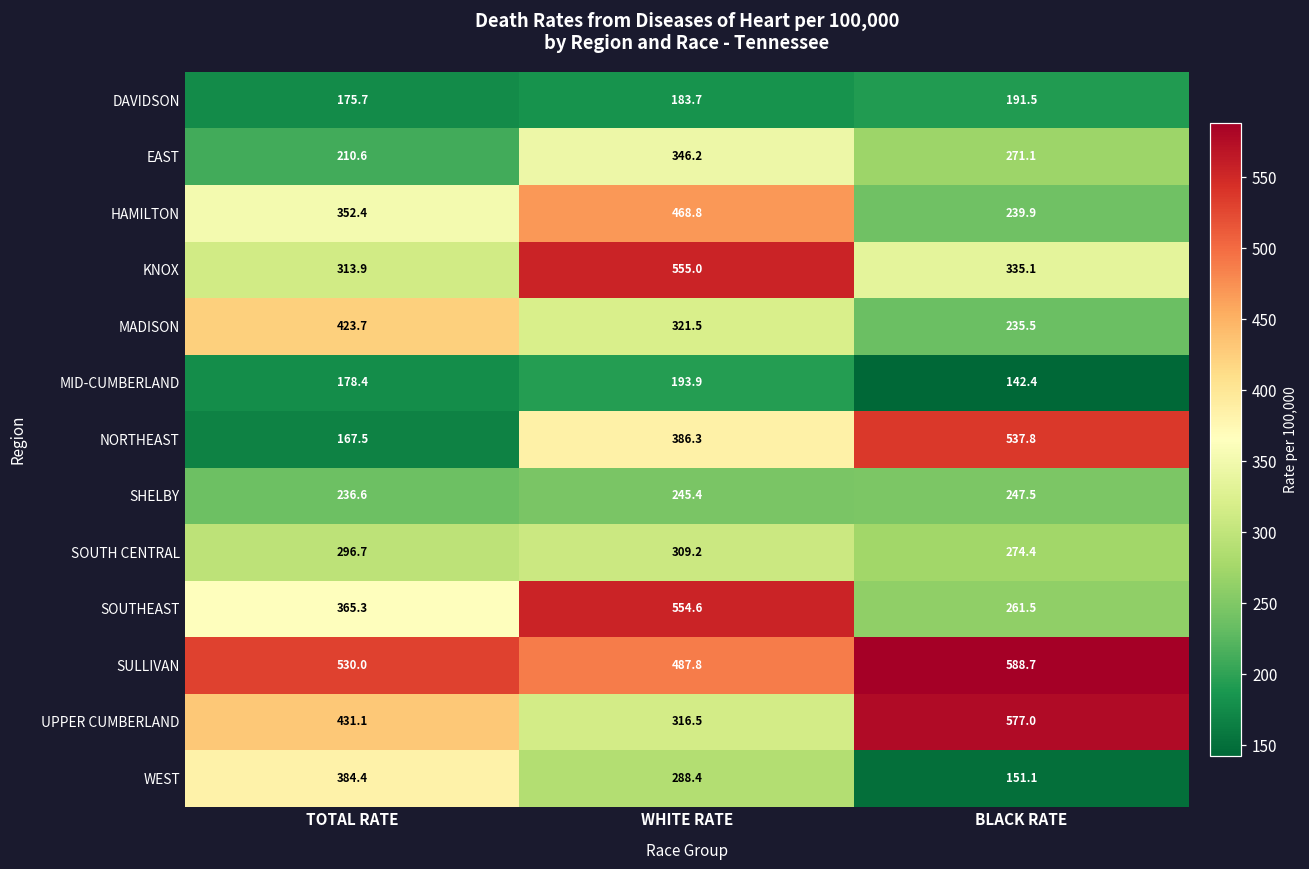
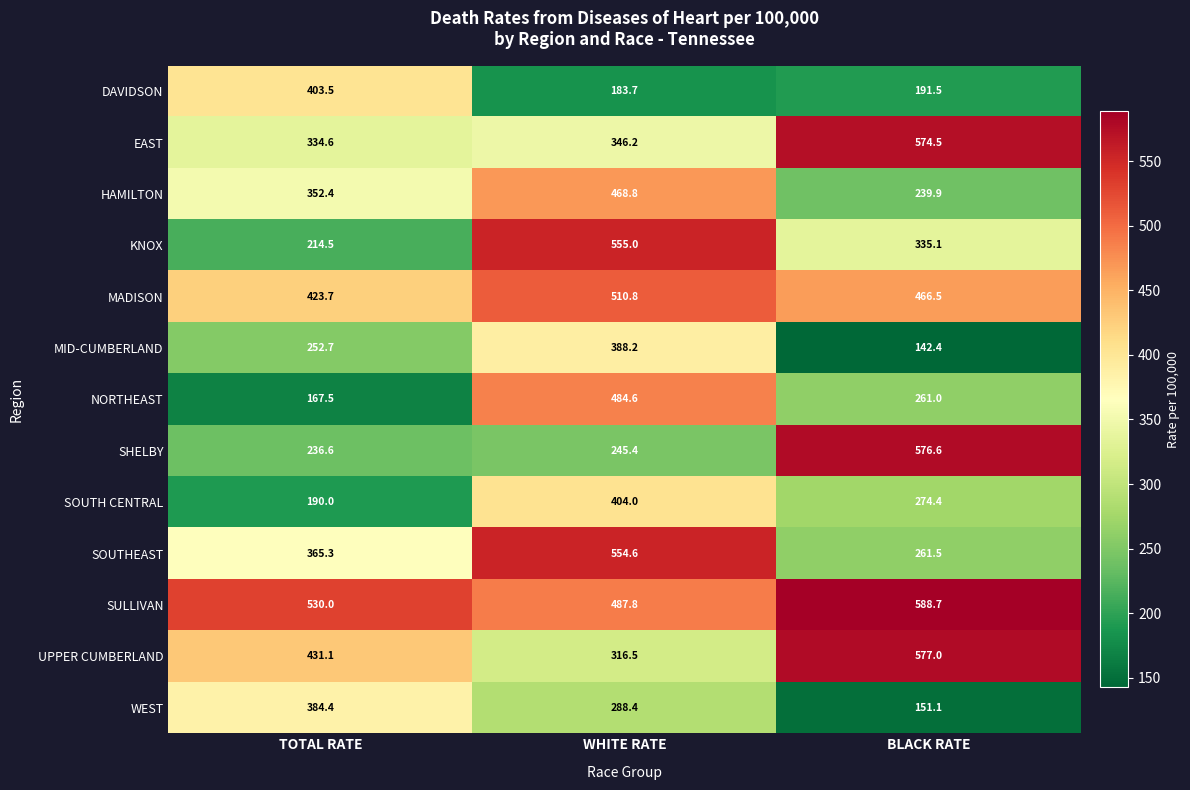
  {
    "DAVIDSON": {
-     "TOTAL RATE": 175.7,
+     "TOTAL RATE": 403.5,
      "WHITE RATE": 183.7,
      "BLACK RATE": 191.5
    },
    "EAST": {
-     "TOTAL RATE": 210.6,
+     "TOTAL RATE": 334.6,
      "WHITE RATE": 346.2,
-     "BLACK RATE": 271.1
+     "BLACK RATE": 574.5
    },
    "HAMILTON": {
      "TOTAL RATE": 352.4,
      "WHITE RATE": 468.8,
      "BLACK RATE": 239.9
    },
    "KNOX": {
-     "TOTAL RATE": 313.9,
+     "TOTAL RATE": 214.5,
      "WHITE RATE": 555.0,
      "BLACK RATE": 335.1
    },
    "MADISON": {
      "TOTAL RATE": 423.7,
-     "WHITE RATE": 321.5,
-     "BLACK RATE": 235.5
+     "WHITE RATE": 510.8,
+     "BLACK RATE": 466.5
    },
    "MID-CUMBERLAND": {
-     "TOTAL RATE": 178.4,
-     "WHITE RATE": 193.9,
+     "TOTAL RATE": 252.7,
+     "WHITE RATE": 388.2,
      "BLACK RATE": 142.4
    },
    "NORTHEAST": {
      "TOTAL RATE": 167.5,
-     "WHITE RATE": 386.3,
-     "BLACK RATE": 537.8
+     "WHITE RATE": 484.6,
+     "BLACK RATE": 261.0
    },
    "SHELBY": {
      "TOTAL RATE": 236.6,
      "WHITE RATE": 245.4,
-     "BLACK RATE": 247.5
+     "BLACK RATE": 576.6
    },
    "SOUTH CENTRAL": {
-     "TOTAL RATE": 296.7,
-     "WHITE RATE": 309.2,
+     "TOTAL RATE": 190.0,
+     "WHITE RATE": 404.0,
      "BLACK RATE": 274.4
    },
    "SOUTHEAST": {
      "TOTAL RATE": 365.3,
      "WHITE RATE": 554.6,
      "BLACK RATE": 261.5
    },
    "SULLIVAN": {
      "TOTAL RATE": 530.0,
      "WHITE RATE": 487.8,
      "BLACK RATE": 588.7
    },
    "UPPER CUMBERLAND": {
      "TOTAL RATE": 431.1,
      "WHITE RATE": 316.5,
      "BLACK RATE": 577.0
    },
    "WEST": {
      "TOTAL RATE": 384.4,
      "WHITE RATE": 288.4,
      "BLACK RATE": 151.1
    }
  }
